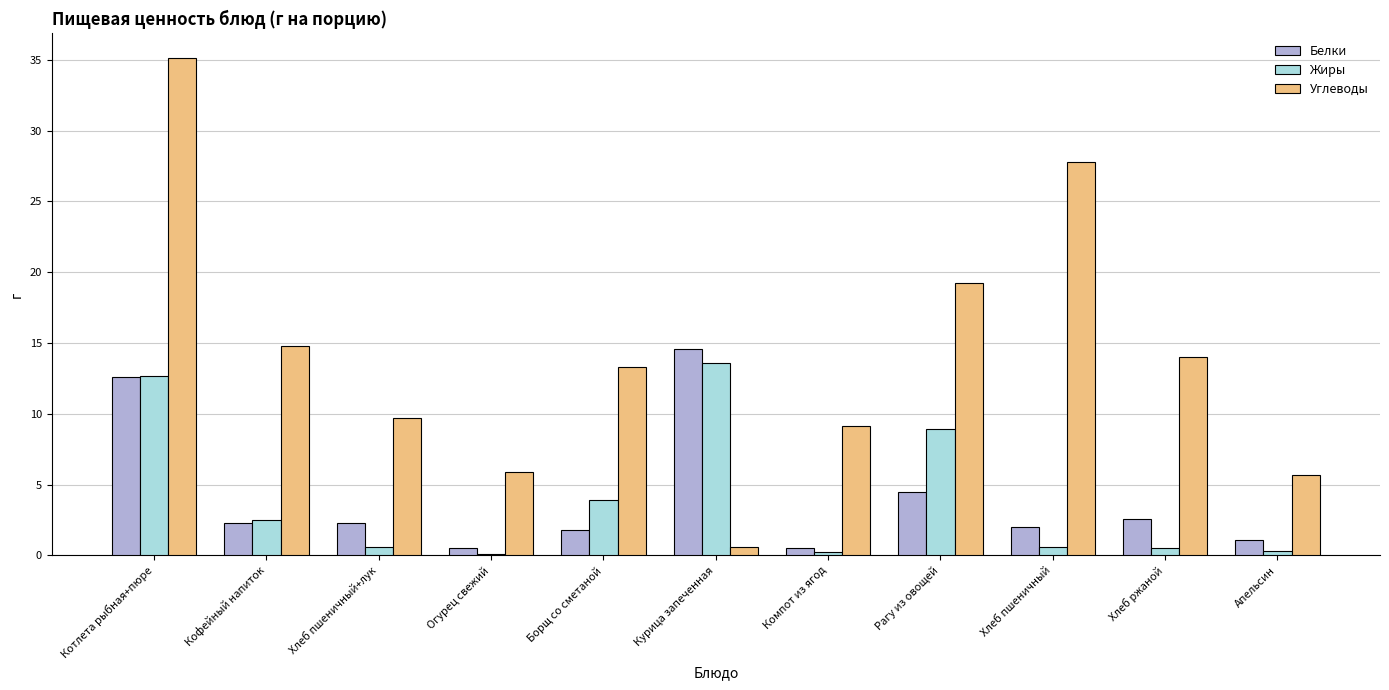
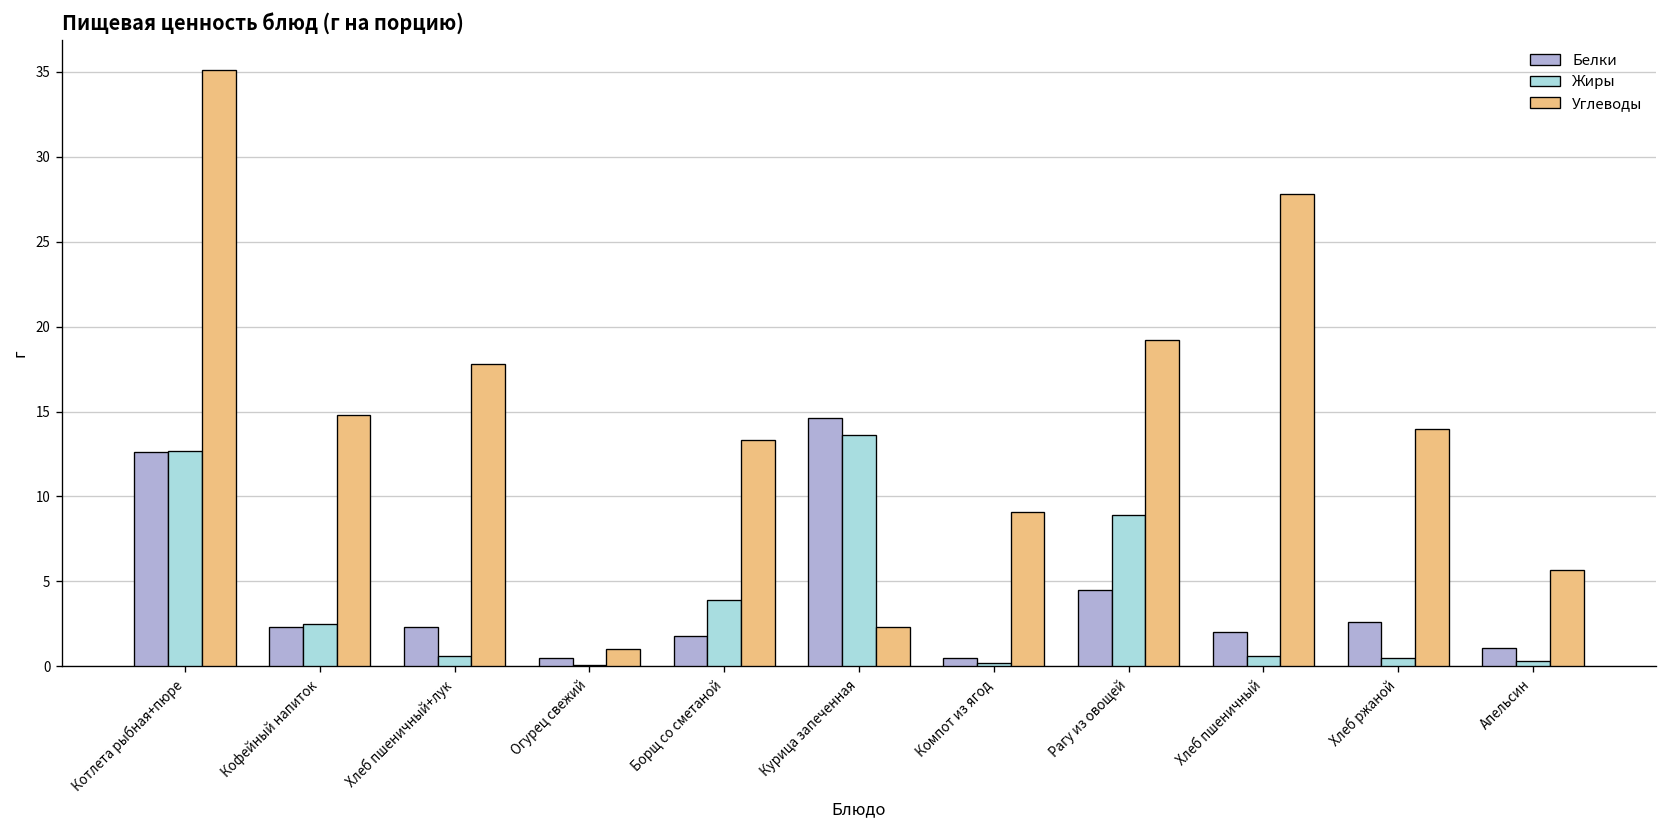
  {
    "Углеводы": {
      "Котлета рыбная+пюре": 35.1,
      "Кофейный напиток": 14.8,
-     "Хлеб пшеничный+лук": 9.7,
-     "Огурец свежий": 5.9,
+     "Хлеб пшеничный+лук": 17.8,
+     "Огурец свежий": 1.0,
      "Борщ со сметаной": 13.3,
-     "Курица запеченная": 0.6,
+     "Курица запеченная": 2.3,
      "Компот из ягод": 9.1,
      "Рагу из овощей": 19.2,
      "Хлеб пшеничный": 27.8,
      "Хлеб ржаной": 14.0,
      "Апельсин": 5.7
    }
  }
